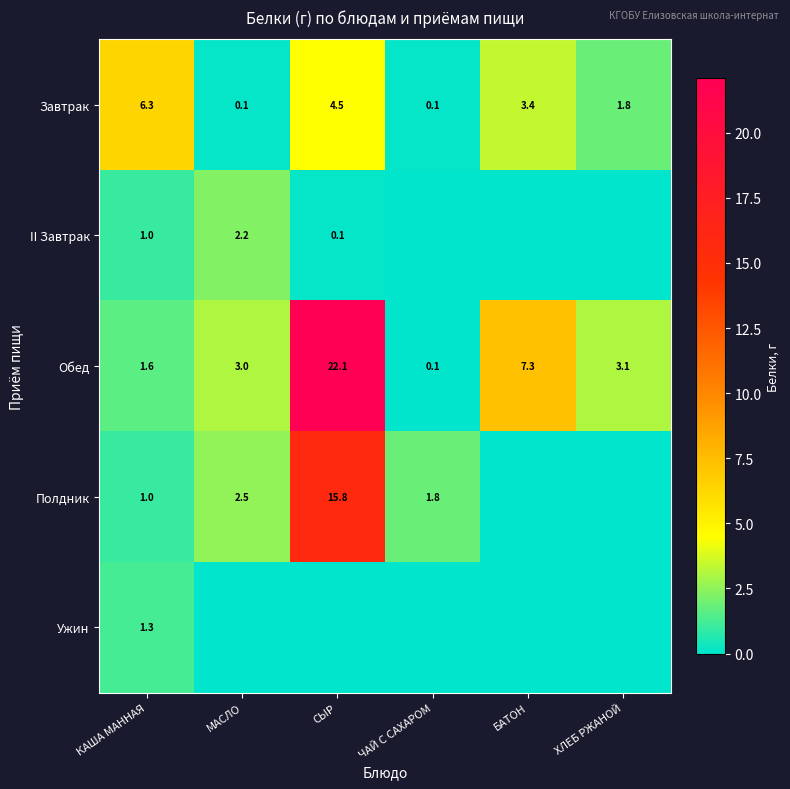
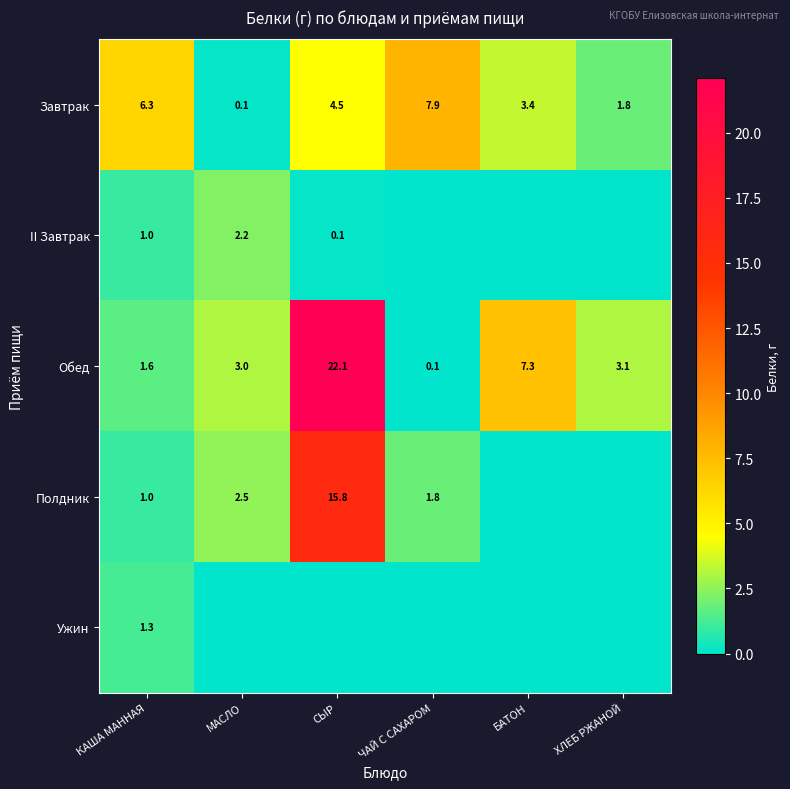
  {
    "Завтрак": {
      "КАША МАННАЯ": 6.3,
      "МАСЛО": 0.1,
      "СЫР": 4.5,
-     "ЧАЙ С САХАРОМ": 0.1,
+     "ЧАЙ С САХАРОМ": 7.9,
      "БАТОН": 3.4,
      "ХЛЕБ РЖАНОЙ": 1.8
    },
    "II Завтрак": {
      "КАША МАННАЯ": 1.0,
      "МАСЛО": 2.2,
      "СЫР": 0.1
    },
    "Обед": {
      "КАША МАННАЯ": 1.6,
      "МАСЛО": 3.0,
      "СЫР": 22.1,
      "ЧАЙ С САХАРОМ": 0.1,
      "БАТОН": 7.3,
      "ХЛЕБ РЖАНОЙ": 3.1
    },
    "Полдник": {
      "КАША МАННАЯ": 1.0,
      "МАСЛО": 2.5,
      "СЫР": 15.8,
      "ЧАЙ С САХАРОМ": 1.8
    },
    "Ужин": {
      "КАША МАННАЯ": 1.3
    }
  }
